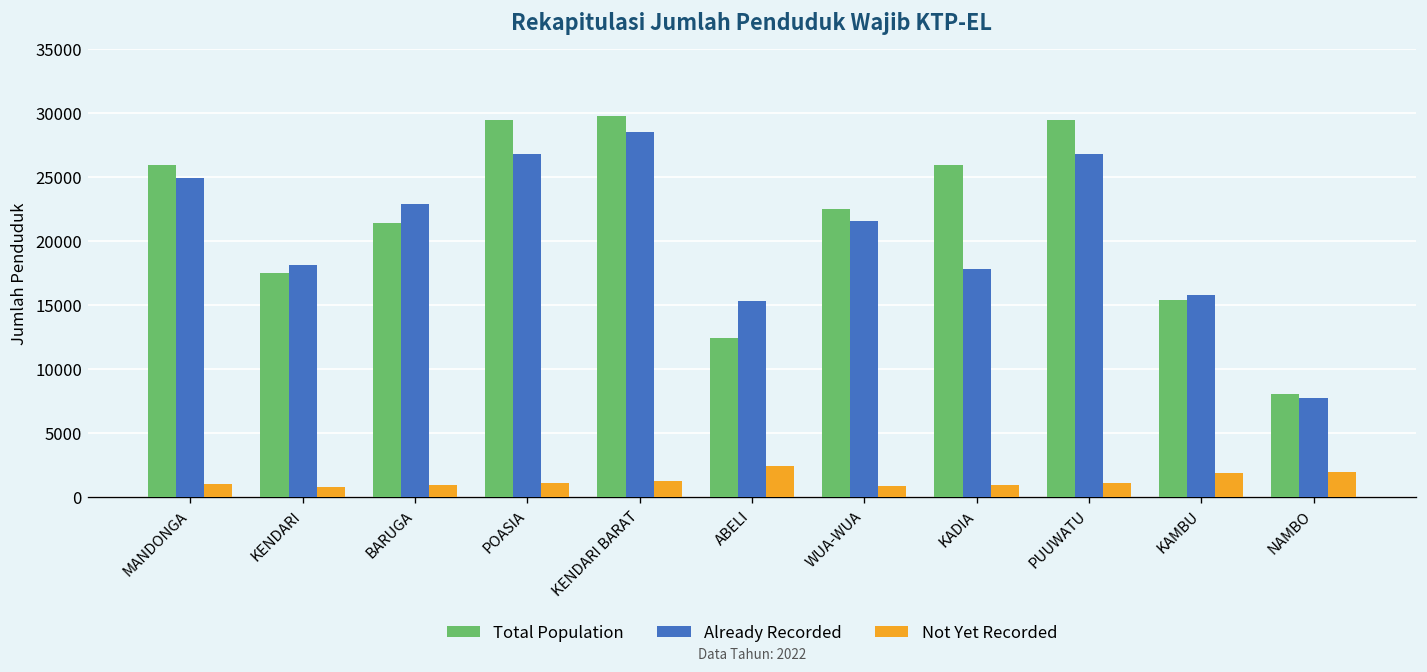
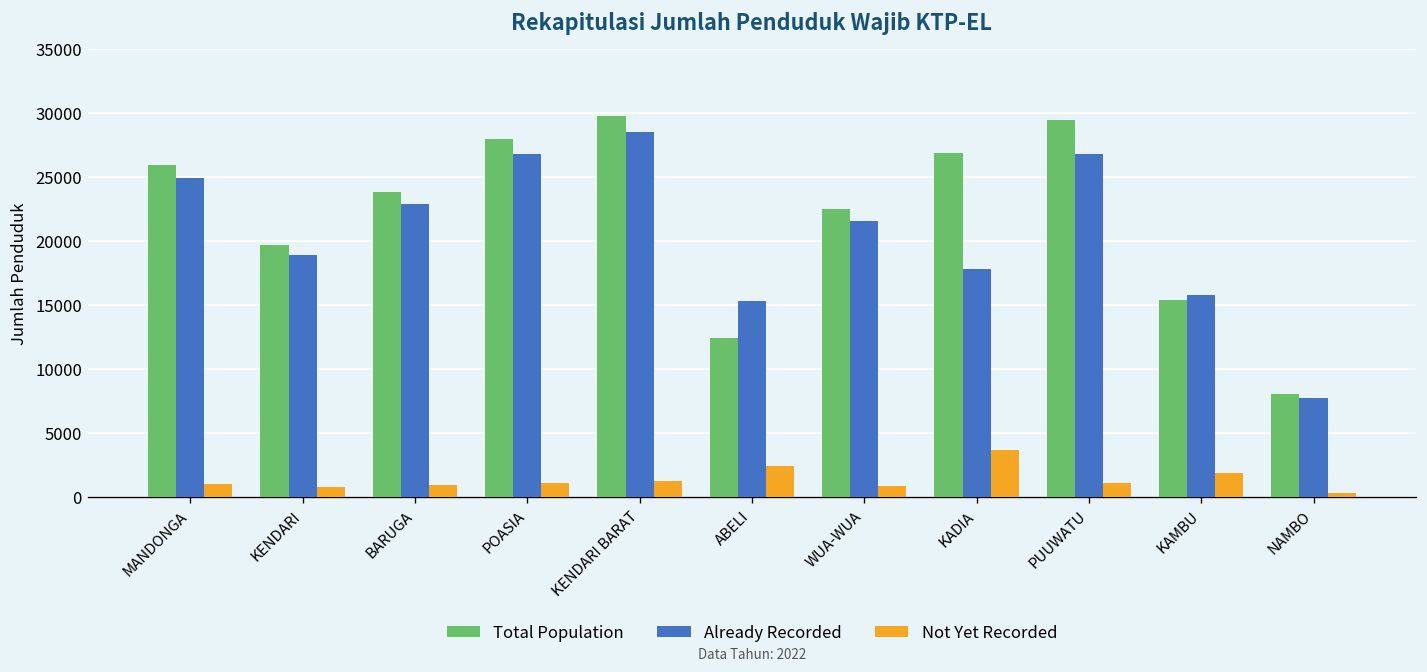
  {
    "Total Population": {
      "MANDONGA": 25900,
-     "KENDARI": 17600,
-     "BARUGA": 21400,
-     "POASIA": 29500,
+     "KENDARI": 19700,
+     "BARUGA": 23900,
+     "POASIA": 28000,
      "KENDARI BARAT": 29800,
      "ABELI": 12500,
      "WUA-WUA": 22500,
-     "KADIA": 25900,
+     "KADIA": 26900,
      "PUUWATU": 29400,
      "KAMBU": 15400,
      "NAMBO": 8100
    },
    "Already Recorded": {
      "MANDONGA": 24900,
-     "KENDARI": 18100,
+     "KENDARI": 18900,
      "BARUGA": 22900,
      "POASIA": 26800,
      "KENDARI BARAT": 28500,
      "ABELI": 15300,
      "WUA-WUA": 21600,
      "KADIA": 17800,
      "PUUWATU": 26800,
      "KAMBU": 15800,
      "NAMBO": 7800
    },
    "Not Yet Recorded": {
      "MANDONGA": 1000,
      "KENDARI": 800,
      "BARUGA": 900,
      "POASIA": 1100,
      "KENDARI BARAT": 1200,
      "ABELI": 2500,
      "WUA-WUA": 900,
-     "KADIA": 900,
+     "KADIA": 3700,
      "PUUWATU": 1100,
      "KAMBU": 1900,
-     "NAMBO": 1900
+     "NAMBO": 300
    }
  }
